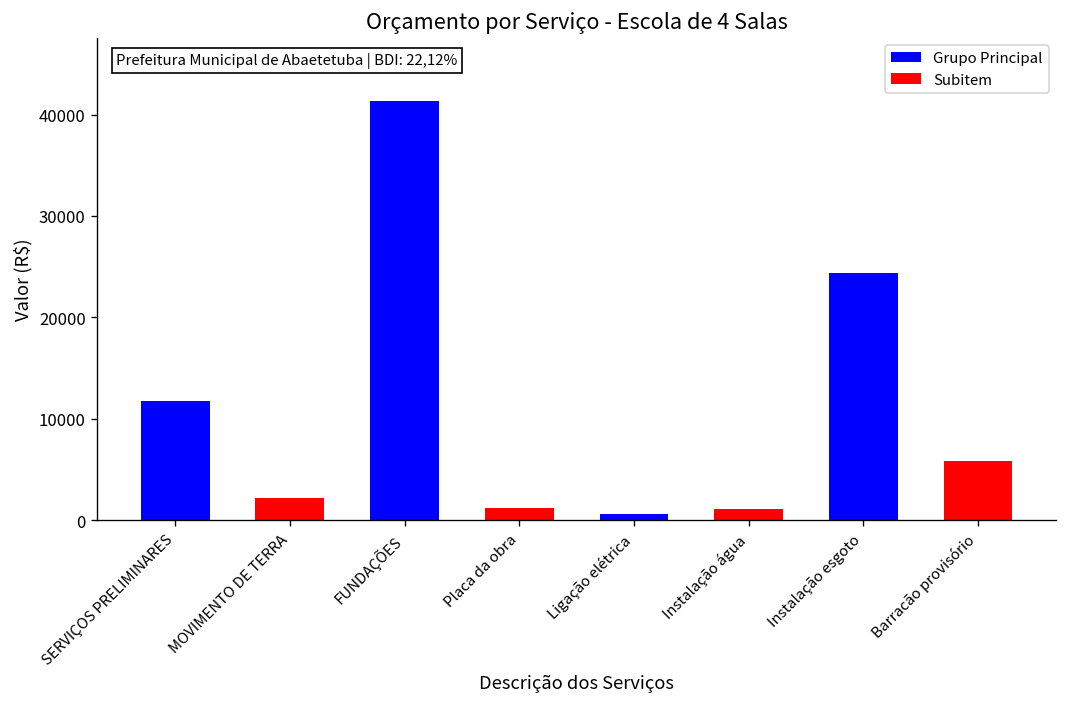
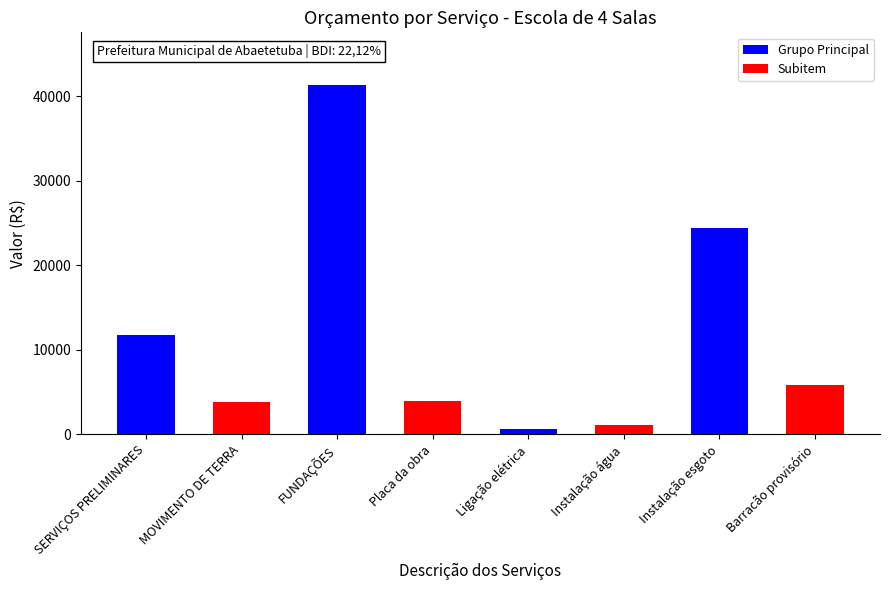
  {
    "SERVIÇOS PRELIMINARES": 12000,
-   "MOVIMENTO DE TERRA": 2000,
+   "MOVIMENTO DE TERRA": 4000,
    "FUNDAÇÕES": 41000,
-   "Placa da obra": 1000,
+   "Placa da obra": 4000,
    "Ligação elétrica": 1000,
    "Instalação água": 1000,
    "Instalação esgoto": 24000,
    "Barracão provisório": 6000
  }
